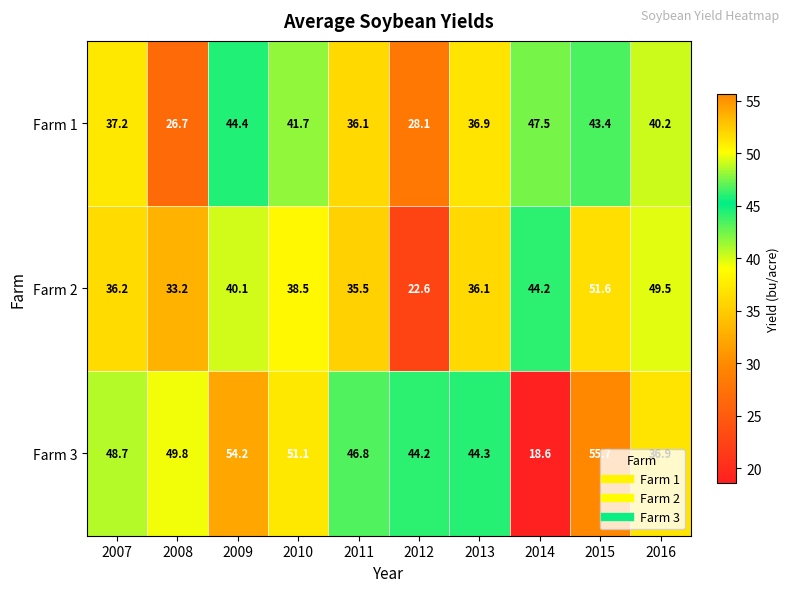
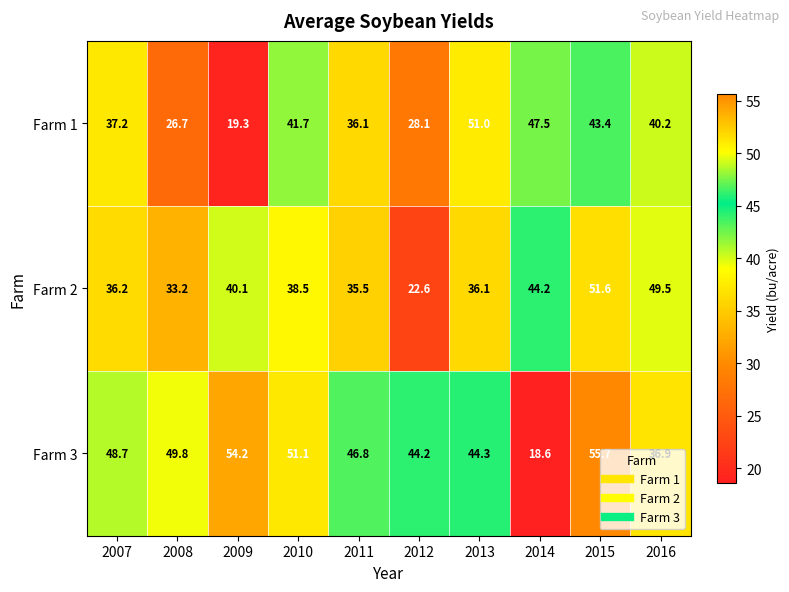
  {
    "Farm 1": {
      "2007": 37.2,
      "2008": 26.7,
-     "2009": 44.4,
+     "2009": 19.3,
      "2010": 41.7,
      "2011": 36.1,
      "2012": 28.1,
-     "2013": 36.9,
+     "2013": 51.0,
      "2014": 47.5,
      "2015": 43.4,
      "2016": 40.2
    },
    "Farm 2": {
      "2007": 36.2,
      "2008": 33.2,
      "2009": 40.1,
      "2010": 38.5,
      "2011": 35.5,
      "2012": 22.6,
      "2013": 36.1,
      "2014": 44.2,
      "2015": 51.6,
      "2016": 49.5
    },
    "Farm 3": {
      "2007": 48.7,
      "2008": 49.8,
      "2009": 54.2,
      "2010": 51.1,
      "2011": 46.8,
      "2012": 44.2,
      "2013": 44.3,
      "2014": 18.6
    }
  }
